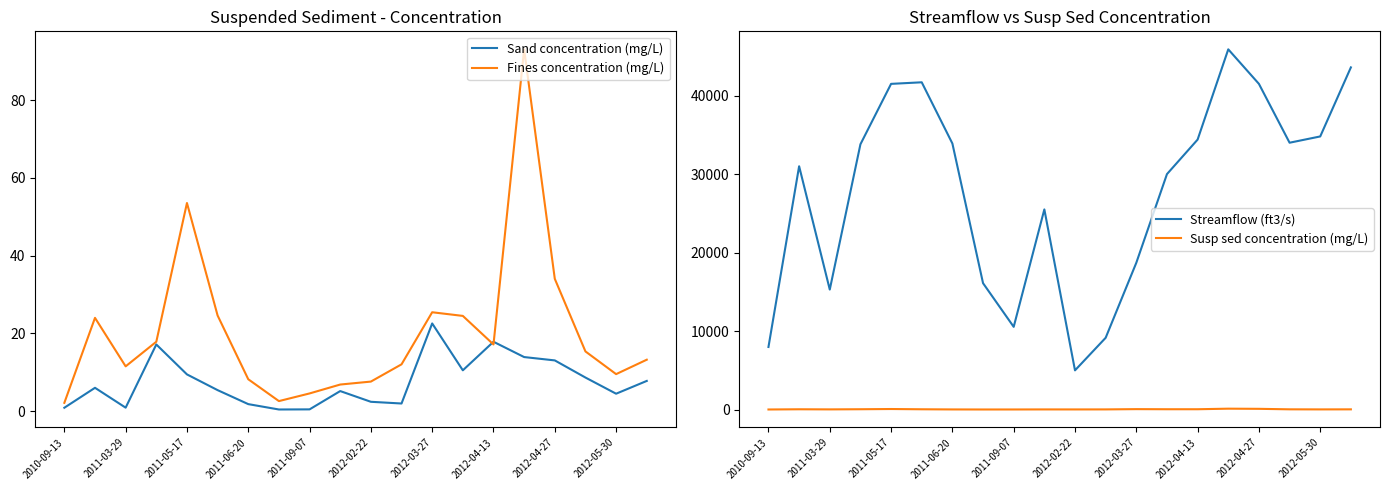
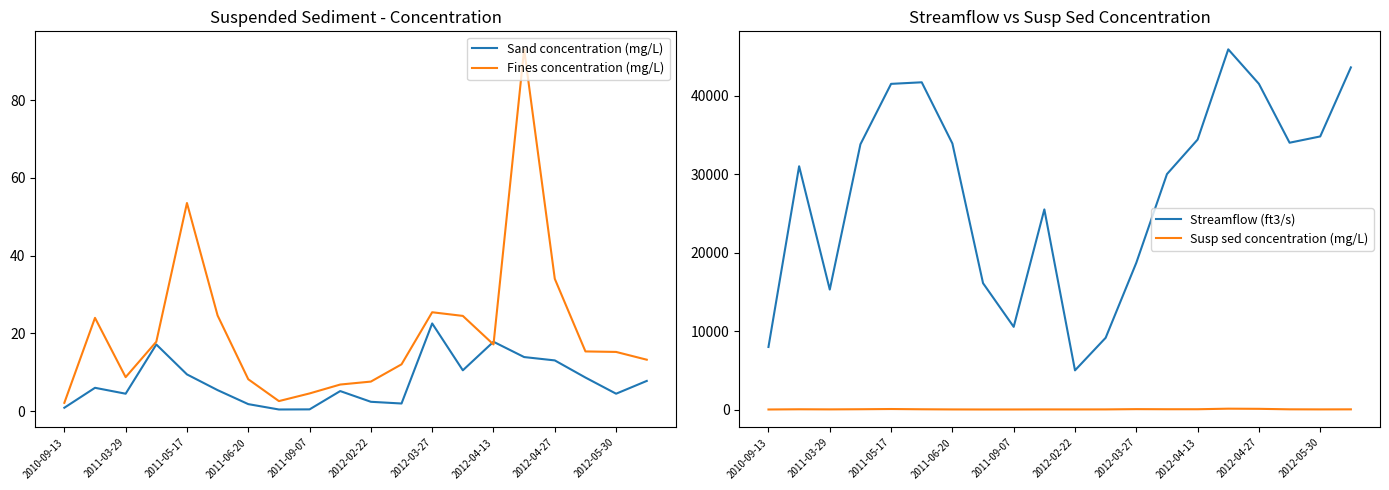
  {
    "Suspended Sediment - Concentration": {
      "Sand concentration (mg/L)": {
        "2010-09-13": 1,
-       "2011-03-29": 1,
+       "2011-03-29": 4,
        "2011-05-17": 9,
        "2011-06-20": 2,
        "2011-09-07": 0,
        "2012-02-22": 2,
        "2012-03-27": 23,
        "2012-04-13": 18,
        "2012-04-27": 13,
        "2012-05-30": 4
      },
      "Fines concentration (mg/L)": {
        "2010-09-13": 2,
-       "2011-03-29": 12,
+       "2011-03-29": 9,
        "2011-05-17": 54,
        "2011-06-20": 8,
        "2011-09-07": 5,
        "2012-02-22": 8,
        "2012-03-27": 25,
        "2012-04-13": 17,
        "2012-04-27": 34,
-       "2012-05-30": 10
+       "2012-05-30": 15
      }
    },
    "Streamflow vs Susp Sed Concentration": {
      "Streamflow (ft3/s)": {
        "2010-09-13": 8000,
        "2011-03-29": 15000,
        "2011-05-17": 42000,
        "2011-06-20": 34000,
        "2011-09-07": 11000,
        "2012-02-22": 5000,
        "2012-03-27": 19000,
        "2012-04-13": 34000,
        "2012-04-27": 42000,
        "2012-05-30": 35000
      },
      "Susp sed concentration (mg/L)": {
        "2010-09-13": 0,
        "2011-03-29": 0,
        "2011-05-17": 0,
        "2011-06-20": 0,
        "2011-09-07": 0,
        "2012-02-22": 0,
        "2012-03-27": 0,
        "2012-04-13": 0,
        "2012-04-27": 0,
        "2012-05-30": 0
      }
    }
  }
